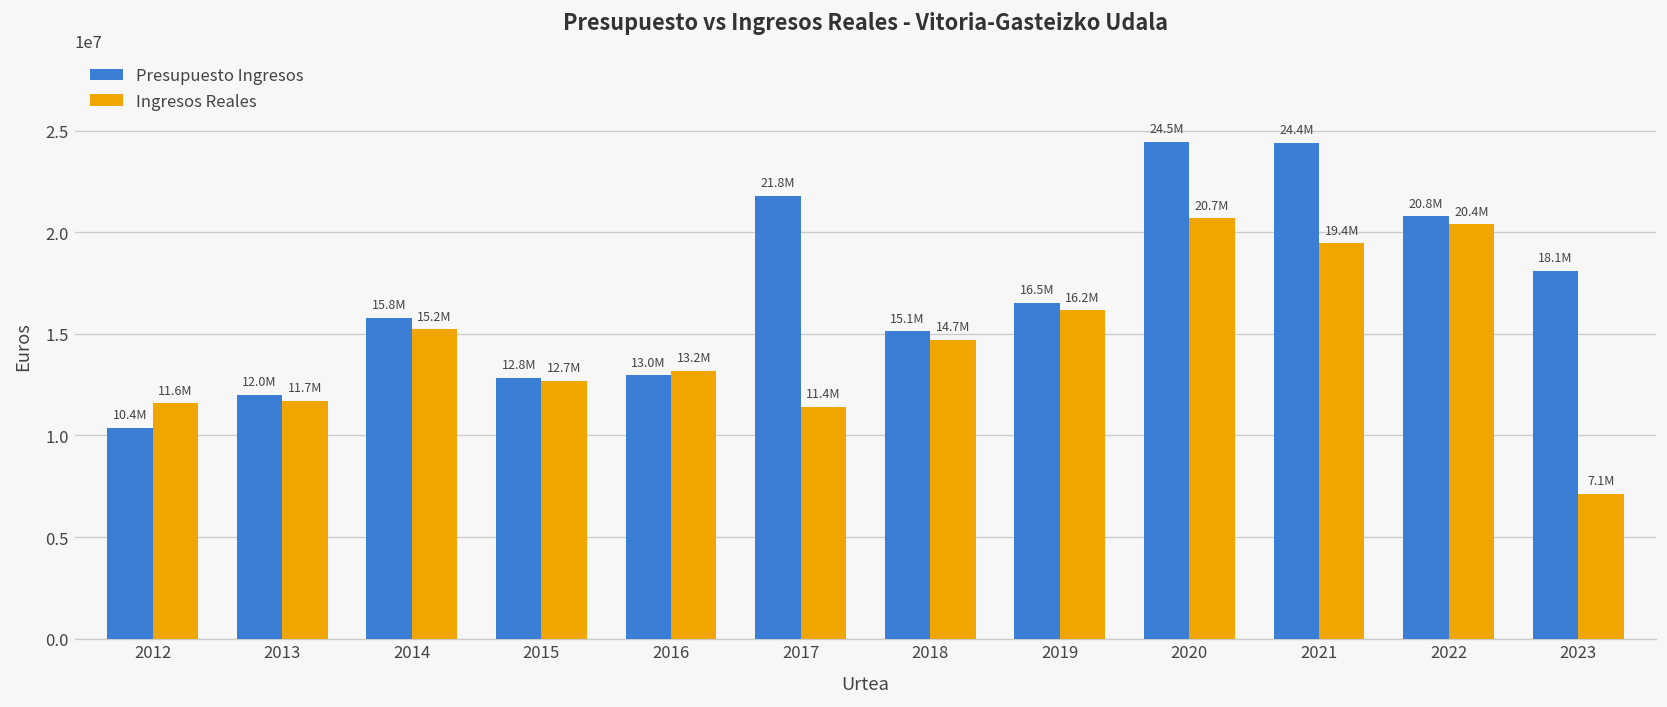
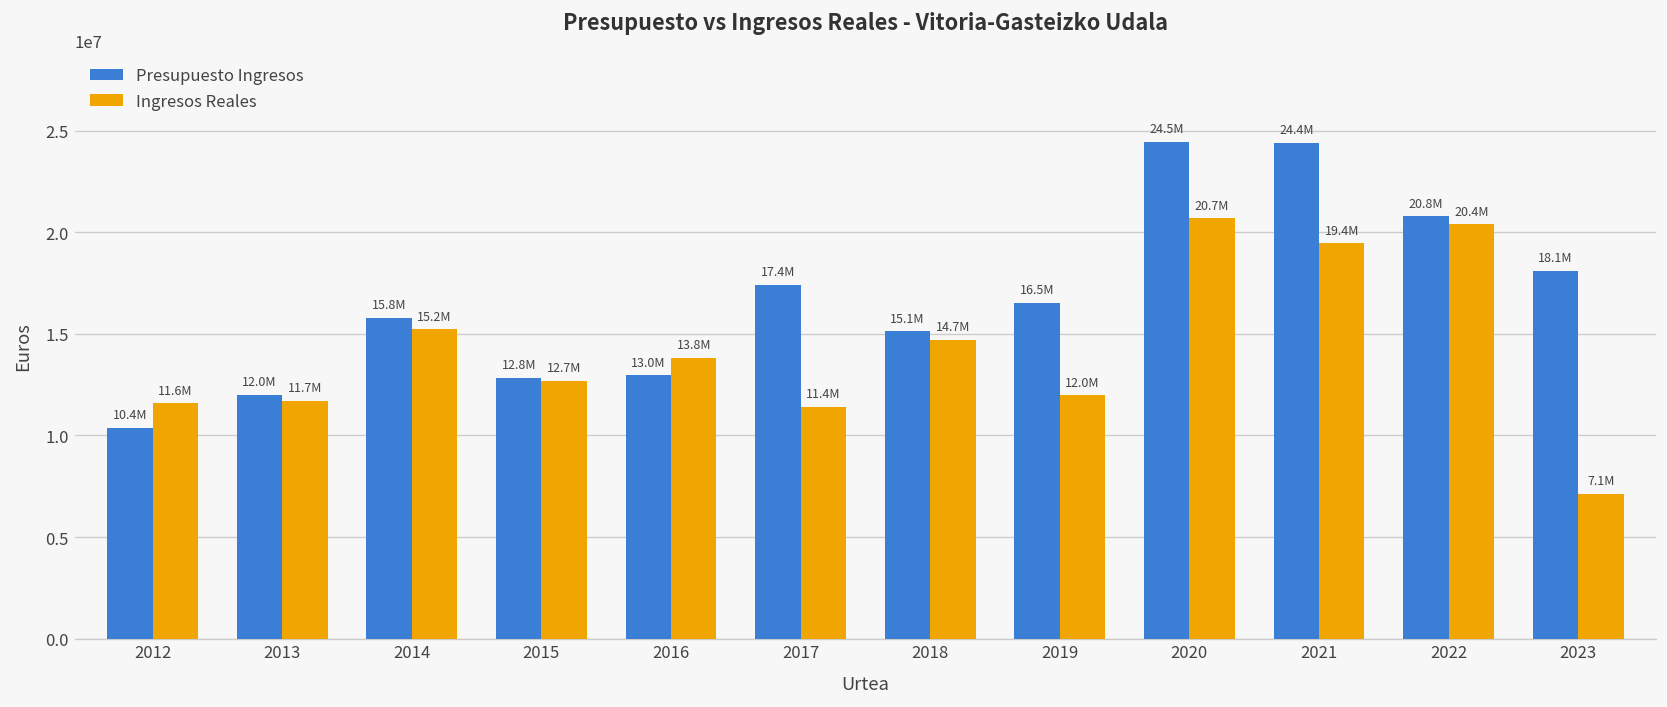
  {
    "Presupuesto Ingresos": {
      "2012": "10.4M",
      "2013": "12.0M",
      "2014": "15.8M",
      "2015": "12.8M",
      "2016": "13.0M",
-     "2017": "21.8M",
+     "2017": "17.4M",
      "2018": "15.1M",
      "2019": "16.5M",
      "2020": "24.5M",
      "2021": "24.4M",
      "2022": "20.8M",
      "2023": "18.1M"
    },
    "Ingresos Reales": {
      "2012": "11.6M",
      "2013": "11.7M",
      "2014": "15.2M",
      "2015": "12.7M",
-     "2016": "13.2M",
+     "2016": "13.8M",
      "2017": "11.4M",
      "2018": "14.7M",
-     "2019": "16.2M",
+     "2019": "12.0M",
      "2020": "20.7M",
      "2021": "19.4M",
      "2022": "20.4M",
      "2023": "7.1M"
    }
  }
